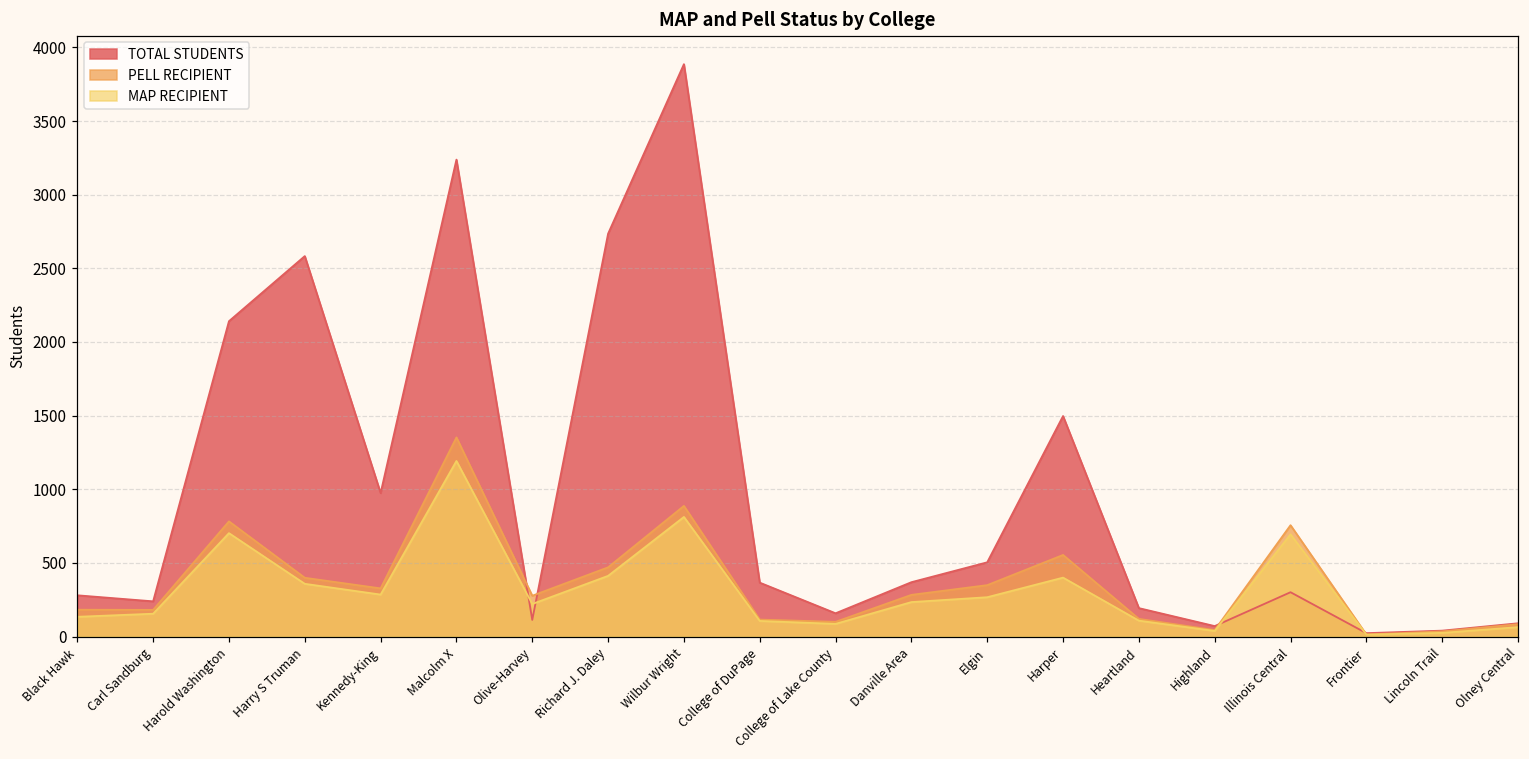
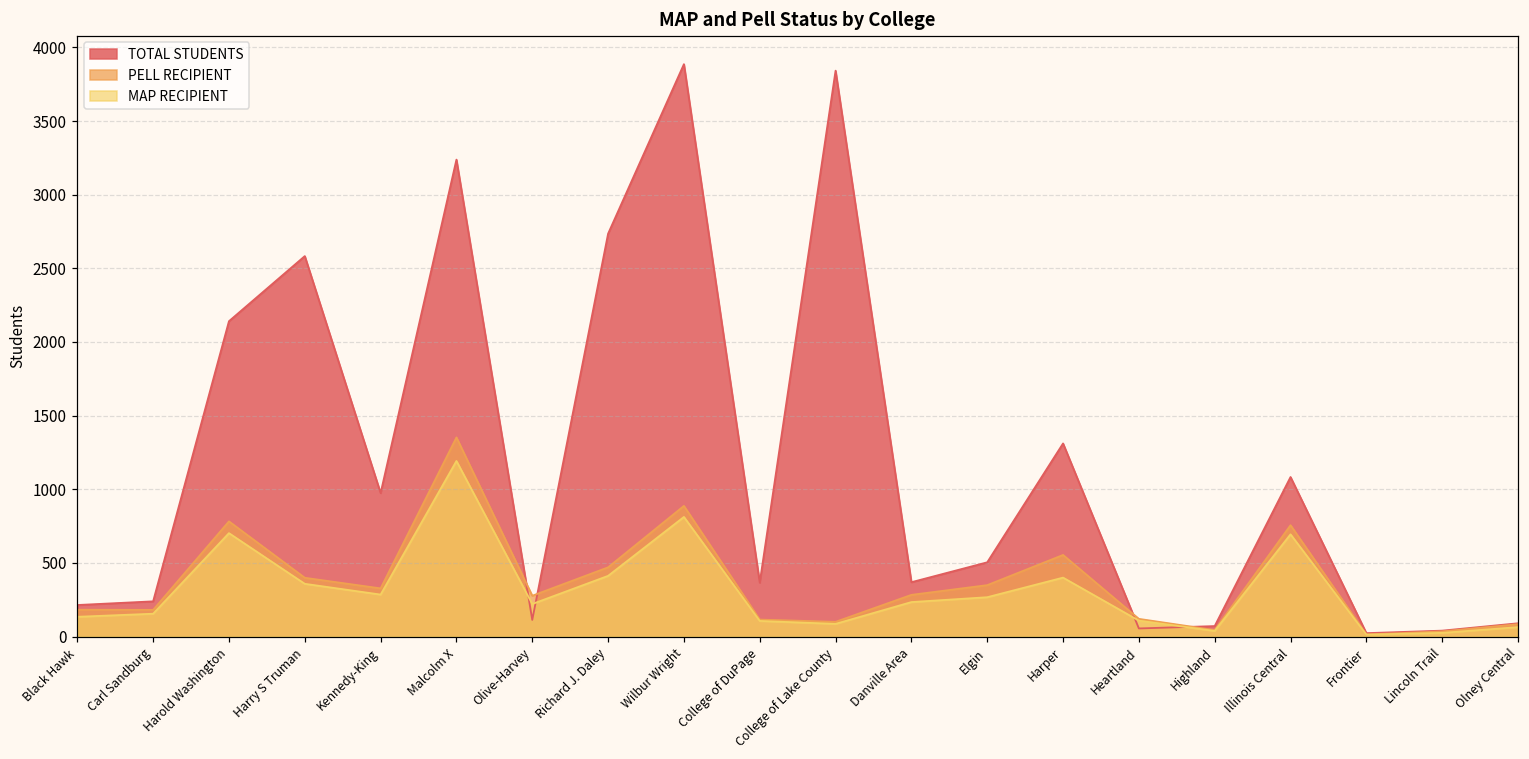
  {
    "TOTAL STUDENTS": {
-     "Black Hawk": 280,
+     "Black Hawk": 210,
      "Carl Sandburg": 240,
      "Harold Washington": 2140,
      "Harry S Truman": 2580,
      "Kennedy-King": 970,
      "Malcolm X": 3240,
      "Olive-Harvey": 110,
      "Richard J. Daley": 2740,
      "Wilbur Wright": 3890,
      "College of DuPage": 370,
-     "College of Lake County": 160,
+     "College of Lake County": 3840,
      "Danville Area": 370,
      "Elgin": 500,
-     "Harper": 1500,
-     "Heartland": 190,
+     "Harper": 1310,
+     "Heartland": 60,
      "Highland": 70,
-     "Illinois Central": 300
+     "Illinois Central": 1080
    }
  }
